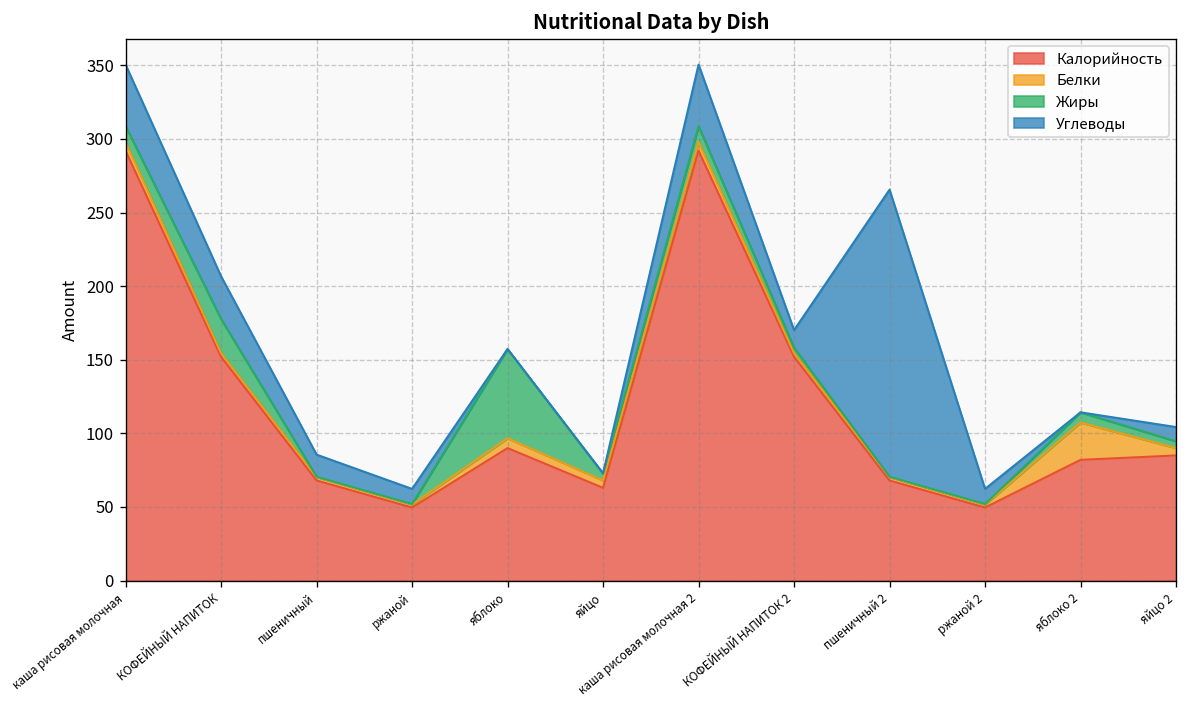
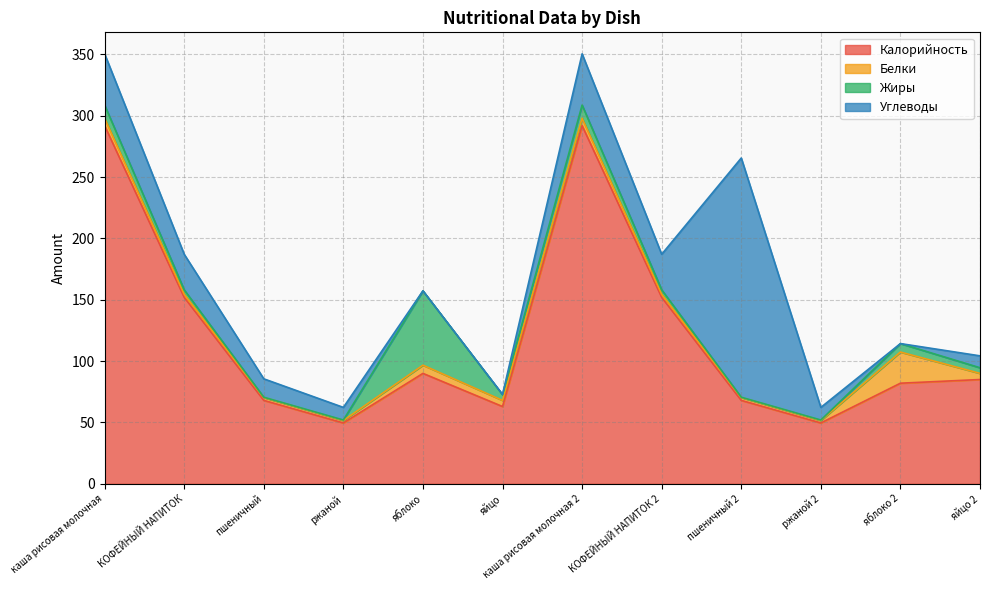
  {
    "Калорийность": {
      "каша рисовая молочная": 292,
      "КОФЕЙНЫЙ НАПИТОК": 152,
      "пшеничный": 68,
      "яблоко": 90,
      "яйцо": 63,
      "каша рисовая молочная 2": 292,
      "КОФЕЙНЫЙ НАПИТОК 2": 152,
      "пшеничный 2": 68,
      "яблоко 2": 82,
      "яйцо 2": 85
    },
    "Белки": {
      "каша рисовая молочная": 6,
      "КОФЕЙНЫЙ НАПИТОК": 3,
      "яблоко": 7,
      "яйцо": 5,
      "каша рисовая молочная 2": 6,
      "КОФЕЙНЫЙ НАПИТОК 2": 3,
      "яблоко 2": 25,
      "яйцо 2": 5
    },
    "Жиры": {
      "каша рисовая молочная": 11,
-     "КОФЕЙНЫЙ НАПИТОК": 23,
+     "КОФЕЙНЫЙ НАПИТОК": 4,
      "каша рисовая молочная 2": 11,
      "КОФЕЙНЫЙ НАПИТОК 2": 4,
      "яйцо 2": 5
    },
    "Углеводы": {
      "каша рисовая молочная": 42,
      "КОФЕЙНЫЙ НАПИТОК": 29,
      "пшеничный": 15,
      "ржаной": 10,
      "каша рисовая молочная 2": 42,
-     "КОФЕЙНЫЙ НАПИТОК 2": 12,
+     "КОФЕЙНЫЙ НАПИТОК 2": 29,
      "пшеничный 2": 195,
      "ржаной 2": 10,
      "яйцо 2": 10
    }
  }
